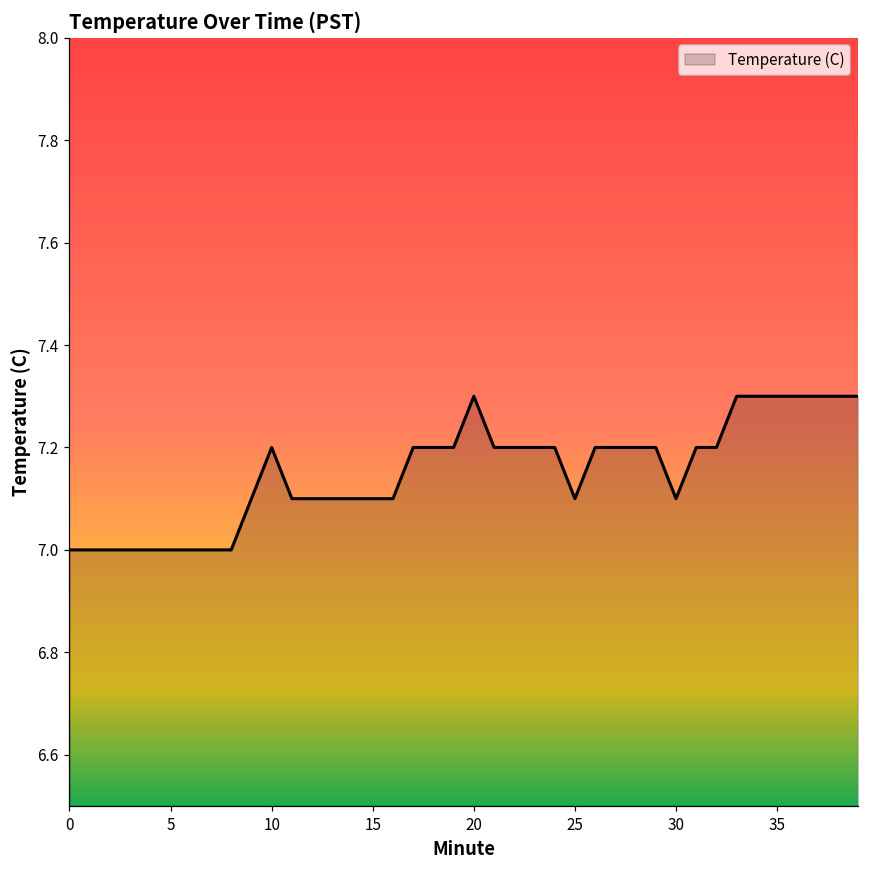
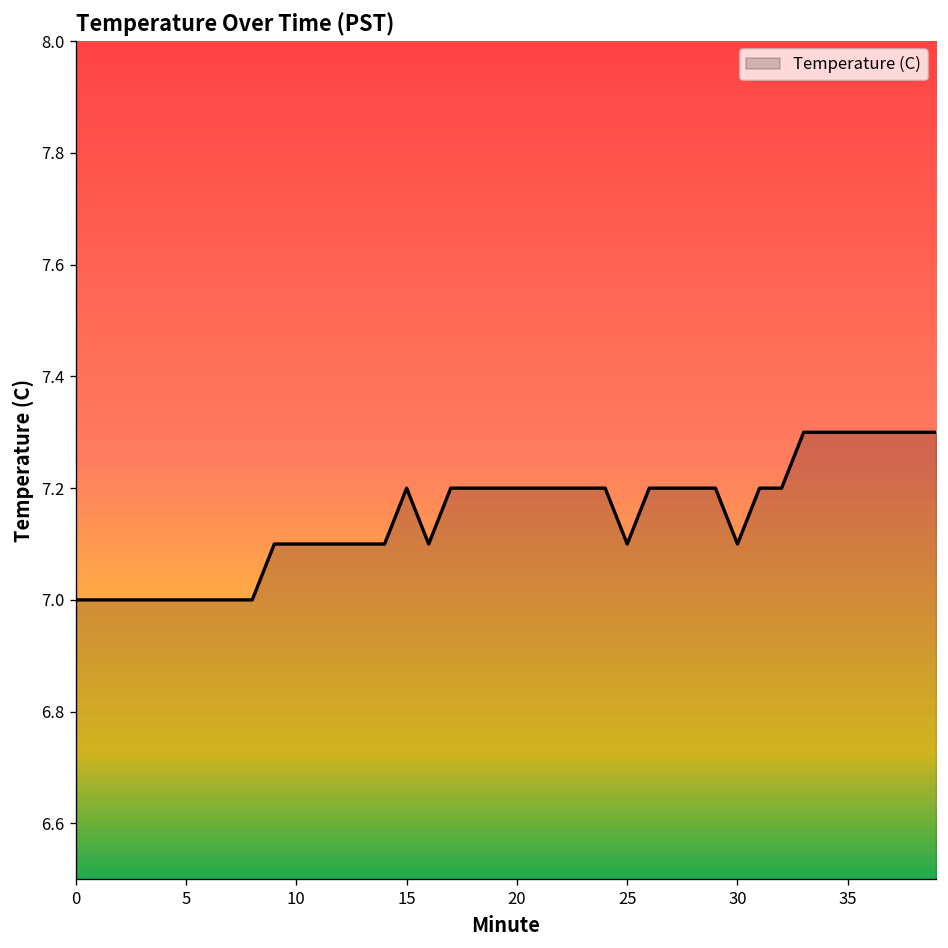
  {
    "0": 7.0,
    "5": 7.0,
-   "10": 7.2,
-   "15": 7.1,
-   "20": 7.3,
+   "10": 7.1,
+   "15": 7.2,
+   "20": 7.2,
    "25": 7.1,
    "30": 7.1,
    "35": 7.3
  }
